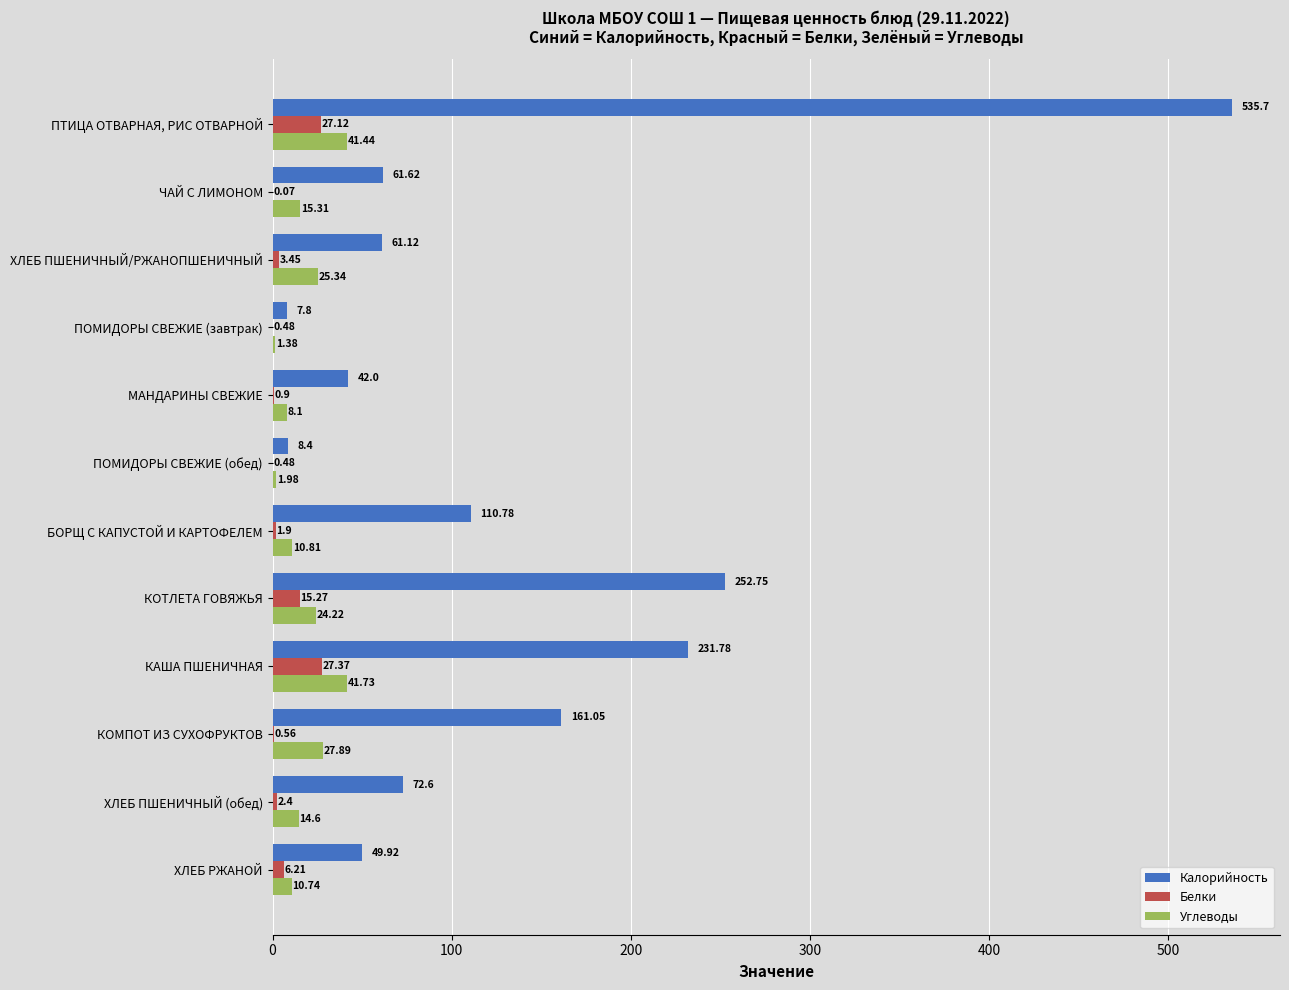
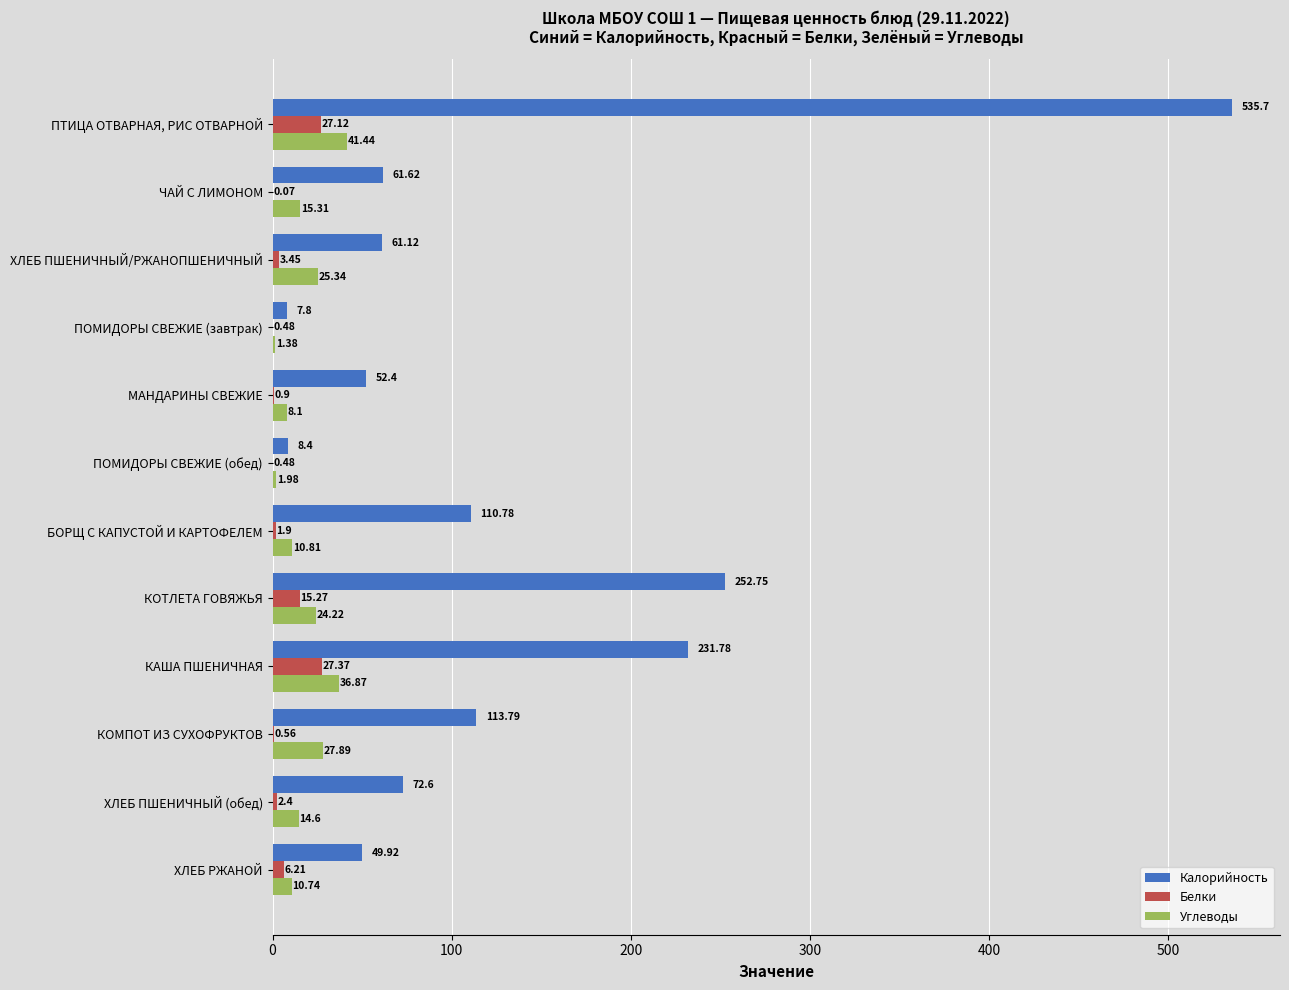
  {
    "Калорийность": {
      "ПТИЦА ОТВАРНАЯ, РИС ОТВАРНОЙ": 535.7,
      "ЧАЙ С ЛИМОНОМ": 61.62,
      "ХЛЕБ ПШЕНИЧНЫЙ/РЖАНОПШЕНИЧНЫЙ": 61.12,
      "ПОМИДОРЫ СВЕЖИЕ (завтрак)": 7.8,
-     "МАНДАРИНЫ СВЕЖИЕ": 42.0,
+     "МАНДАРИНЫ СВЕЖИЕ": 52.4,
      "ПОМИДОРЫ СВЕЖИЕ (обед)": 8.4,
      "БОРЩ С КАПУСТОЙ И КАРТОФЕЛЕМ": 110.78,
      "КОТЛЕТА ГОВЯЖЬЯ": 252.75,
      "КАША ПШЕНИЧНАЯ": 231.78,
-     "КОМПОТ ИЗ СУХОФРУКТОВ": 161.05,
+     "КОМПОТ ИЗ СУХОФРУКТОВ": 113.79,
      "ХЛЕБ ПШЕНИЧНЫЙ (обед)": 72.6,
      "ХЛЕБ РЖАНОЙ": 49.92
    },
    "Белки": {
      "ПТИЦА ОТВАРНАЯ, РИС ОТВАРНОЙ": 27.12,
      "ЧАЙ С ЛИМОНОМ": 0.07,
      "ХЛЕБ ПШЕНИЧНЫЙ/РЖАНОПШЕНИЧНЫЙ": 3.45,
      "ПОМИДОРЫ СВЕЖИЕ (завтрак)": 0.48,
      "МАНДАРИНЫ СВЕЖИЕ": 0.9,
      "ПОМИДОРЫ СВЕЖИЕ (обед)": 0.48,
      "БОРЩ С КАПУСТОЙ И КАРТОФЕЛЕМ": 1.9,
      "КОТЛЕТА ГОВЯЖЬЯ": 15.27,
      "КАША ПШЕНИЧНАЯ": 27.37,
      "КОМПОТ ИЗ СУХОФРУКТОВ": 0.56,
      "ХЛЕБ ПШЕНИЧНЫЙ (обед)": 2.4,
      "ХЛЕБ РЖАНОЙ": 6.21
    },
    "Углеводы": {
      "ПТИЦА ОТВАРНАЯ, РИС ОТВАРНОЙ": 41.44,
      "ЧАЙ С ЛИМОНОМ": 15.31,
      "ХЛЕБ ПШЕНИЧНЫЙ/РЖАНОПШЕНИЧНЫЙ": 25.34,
      "ПОМИДОРЫ СВЕЖИЕ (завтрак)": 1.38,
      "МАНДАРИНЫ СВЕЖИЕ": 8.1,
      "ПОМИДОРЫ СВЕЖИЕ (обед)": 1.98,
      "БОРЩ С КАПУСТОЙ И КАРТОФЕЛЕМ": 10.81,
      "КОТЛЕТА ГОВЯЖЬЯ": 24.22,
-     "КАША ПШЕНИЧНАЯ": 41.73,
+     "КАША ПШЕНИЧНАЯ": 36.87,
      "КОМПОТ ИЗ СУХОФРУКТОВ": 27.89,
      "ХЛЕБ ПШЕНИЧНЫЙ (обед)": 14.6,
      "ХЛЕБ РЖАНОЙ": 10.74
    }
  }
